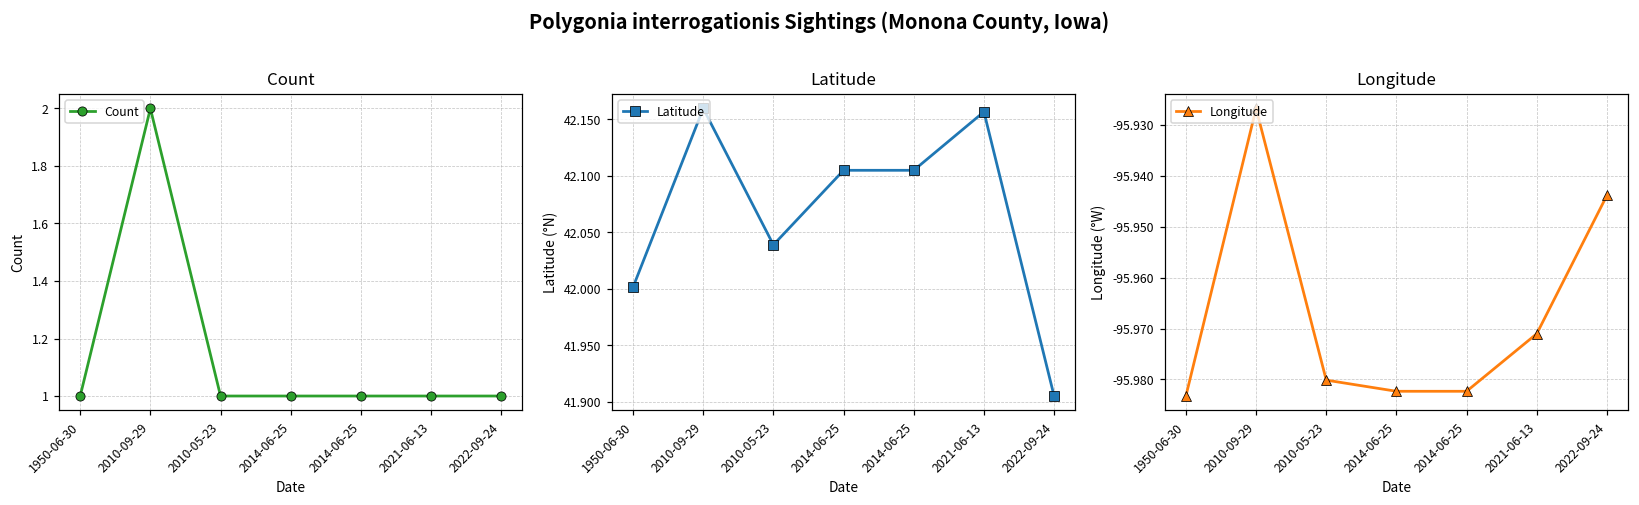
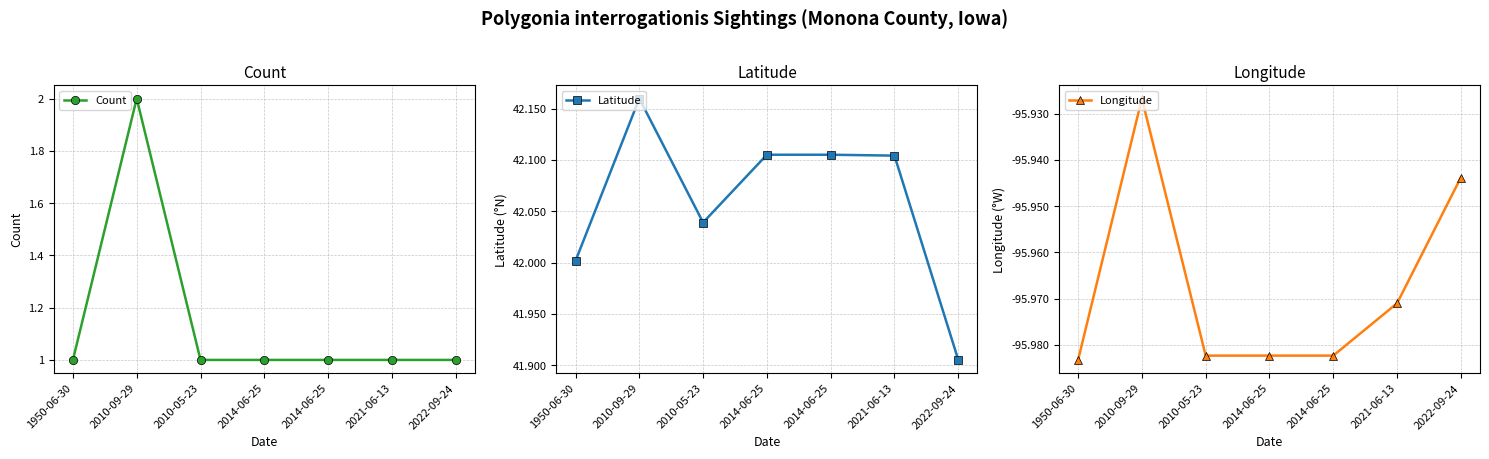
  {
    "Count": {
      "1950-06-30": 1.00,
      "2010-09-29": 2.00,
      "2010-05-23": 1.00,
      "2021-06-13": 1.00,
      "2022-09-24": 1.00
    },
    "Latitude": {
      "1950-06-30": 42.002,
      "2010-05-23": 42.039,
-     "2021-06-13": 42.157,
+     "2021-06-13": 42.104,
      "2022-09-24": 41.905
    },
    "Longitude": {
      "1950-06-30": -95.983,
-     "2010-05-23": -95.980,
+     "2010-05-23": -95.982,
      "2021-06-13": -95.971,
      "2022-09-24": -95.944
    }
  }
